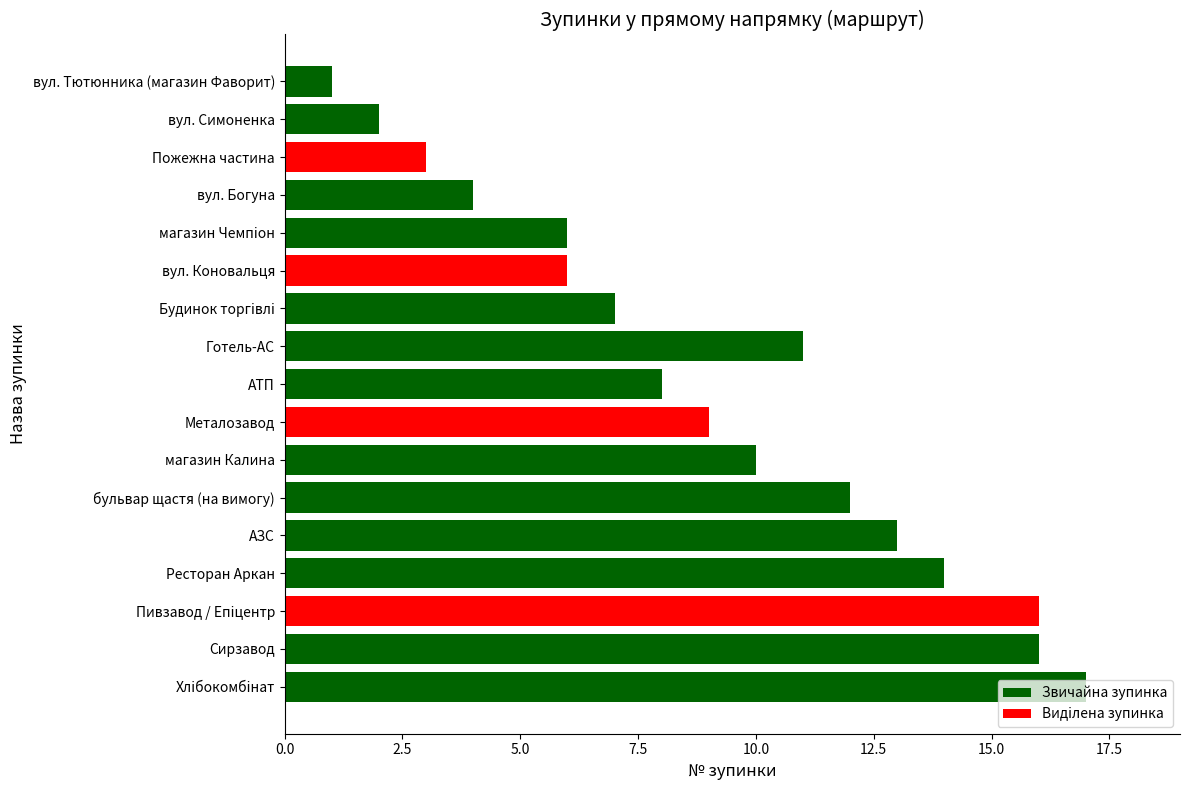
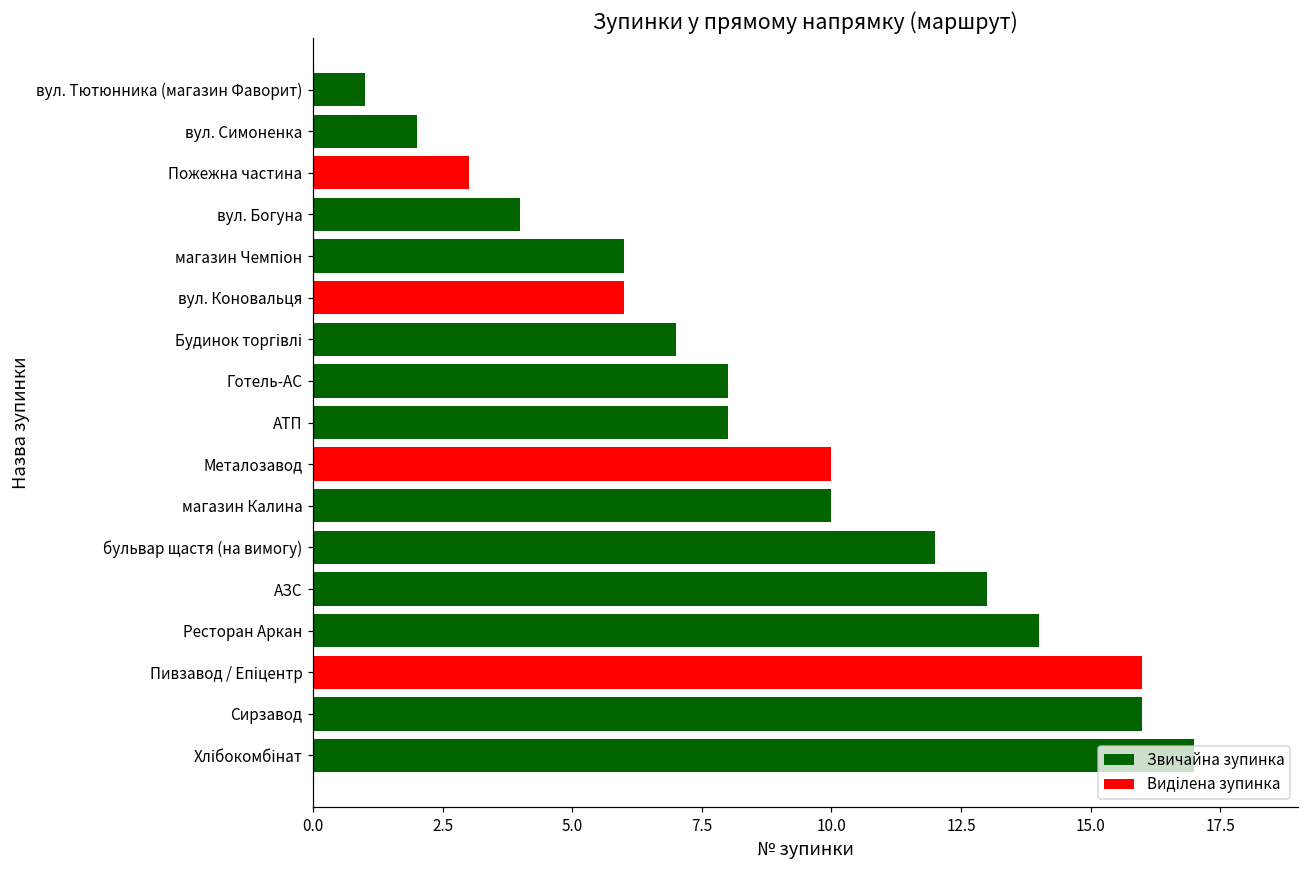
  {
    "вул. Тютюнника (магазин Фаворит)": 1,
    "вул. Симоненка": 2,
    "Пожежна частина": 3,
    "вул. Богуна": 4,
    "магазин Чемпіон": 6,
    "вул. Коновальця": 6,
    "Будинок торгівлі": 7,
-   "Готель-АС": 11,
+   "Готель-АС": 8,
    "АТП": 8,
-   "Металозавод": 9,
+   "Металозавод": 10,
    "магазин Калина": 10,
    "бульвар щастя (на вимогу)": 12,
    "АЗС": 13,
    "Ресторан Аркан": 14,
    "Пивзавод / Епіцентр": 16,
    "Сирзавод": 16
  }
